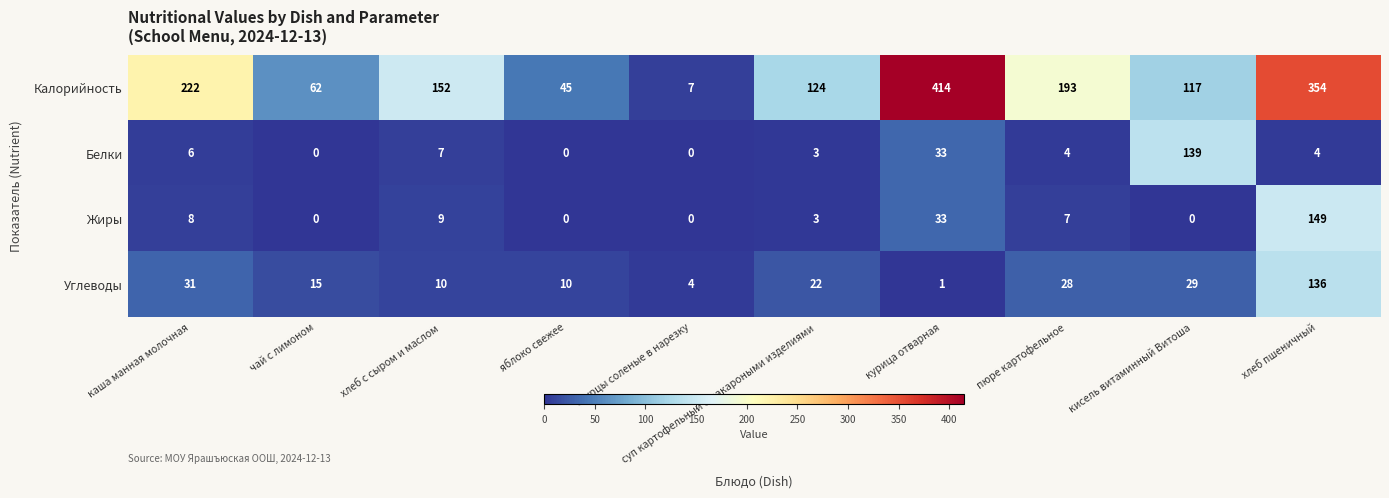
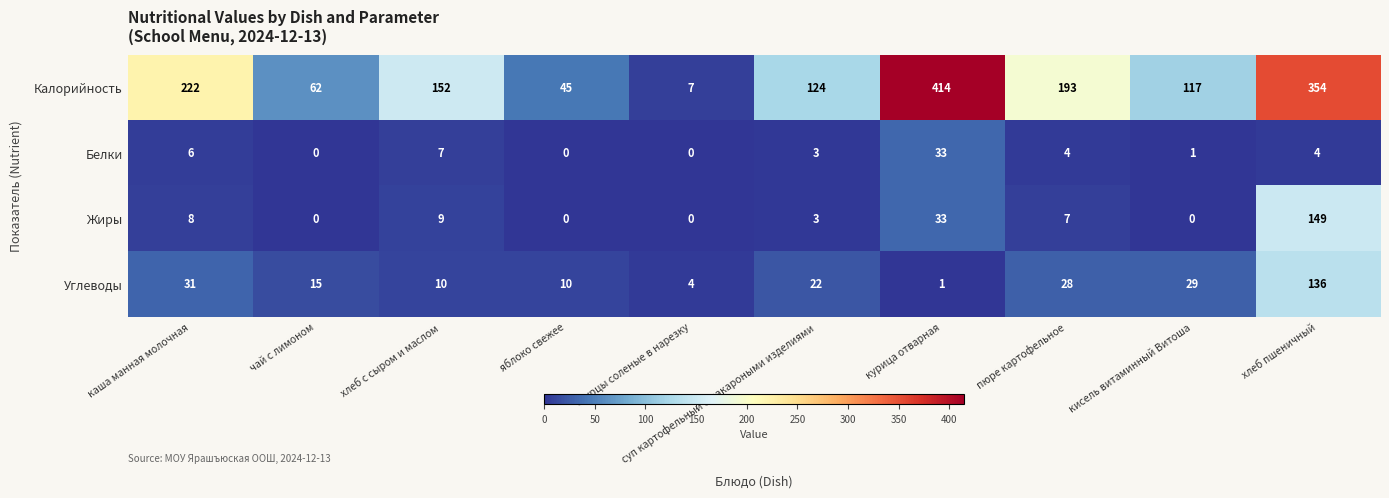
  {
    "Калорийность": {
      "каша манная молочная": 222,
      "чай с лимоном": 62,
      "хлеб с сыром и маслом": 152,
      "яблоко свежее": 45,
      "огурцы соленые в нарезку": 7,
      "суп картофельный с макароными изделиями": 124,
      "курица отварная": 414,
      "пюре картофельное": 193,
      "кисель витаминный Витоша": 117,
      "хлеб пшеничный": 354
    },
    "Белки": {
      "каша манная молочная": 6,
      "чай с лимоном": 0,
      "хлеб с сыром и маслом": 7,
      "яблоко свежее": 0,
      "огурцы соленые в нарезку": 0,
      "суп картофельный с макароными изделиями": 3,
      "курица отварная": 33,
      "пюре картофельное": 4,
-     "кисель витаминный Витоша": 139,
+     "кисель витаминный Витоша": 1,
      "хлеб пшеничный": 4
    },
    "Жиры": {
      "каша манная молочная": 8,
      "чай с лимоном": 0,
      "хлеб с сыром и маслом": 9,
      "яблоко свежее": 0,
      "огурцы соленые в нарезку": 0,
      "суп картофельный с макароными изделиями": 3,
      "курица отварная": 33,
      "пюре картофельное": 7,
      "кисель витаминный Витоша": 0,
      "хлеб пшеничный": 149
    },
    "Углеводы": {
      "каша манная молочная": 31,
      "чай с лимоном": 15,
      "хлеб с сыром и маслом": 10,
      "яблоко свежее": 10,
      "огурцы соленые в нарезку": 4,
      "суп картофельный с макароными изделиями": 22,
      "курица отварная": 1,
      "пюре картофельное": 28,
      "кисель витаминный Витоша": 29,
      "хлеб пшеничный": 136
    }
  }
